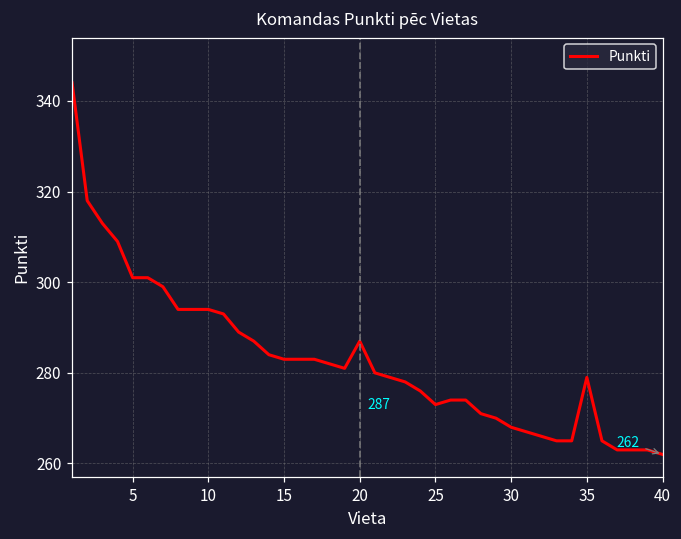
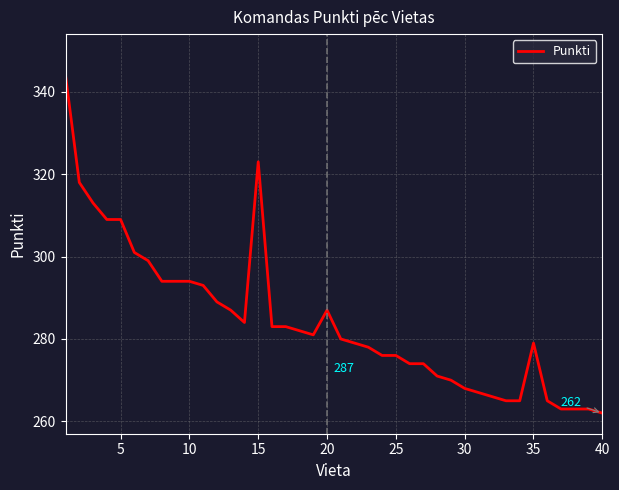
  {
-   "5": 301,
+   "5": 309,
    "10": 294,
-   "15": 283,
+   "15": 323,
    "20": 287,
-   "25": 273,
+   "25": 276,
    "30": 268,
    "35": 279
  }
